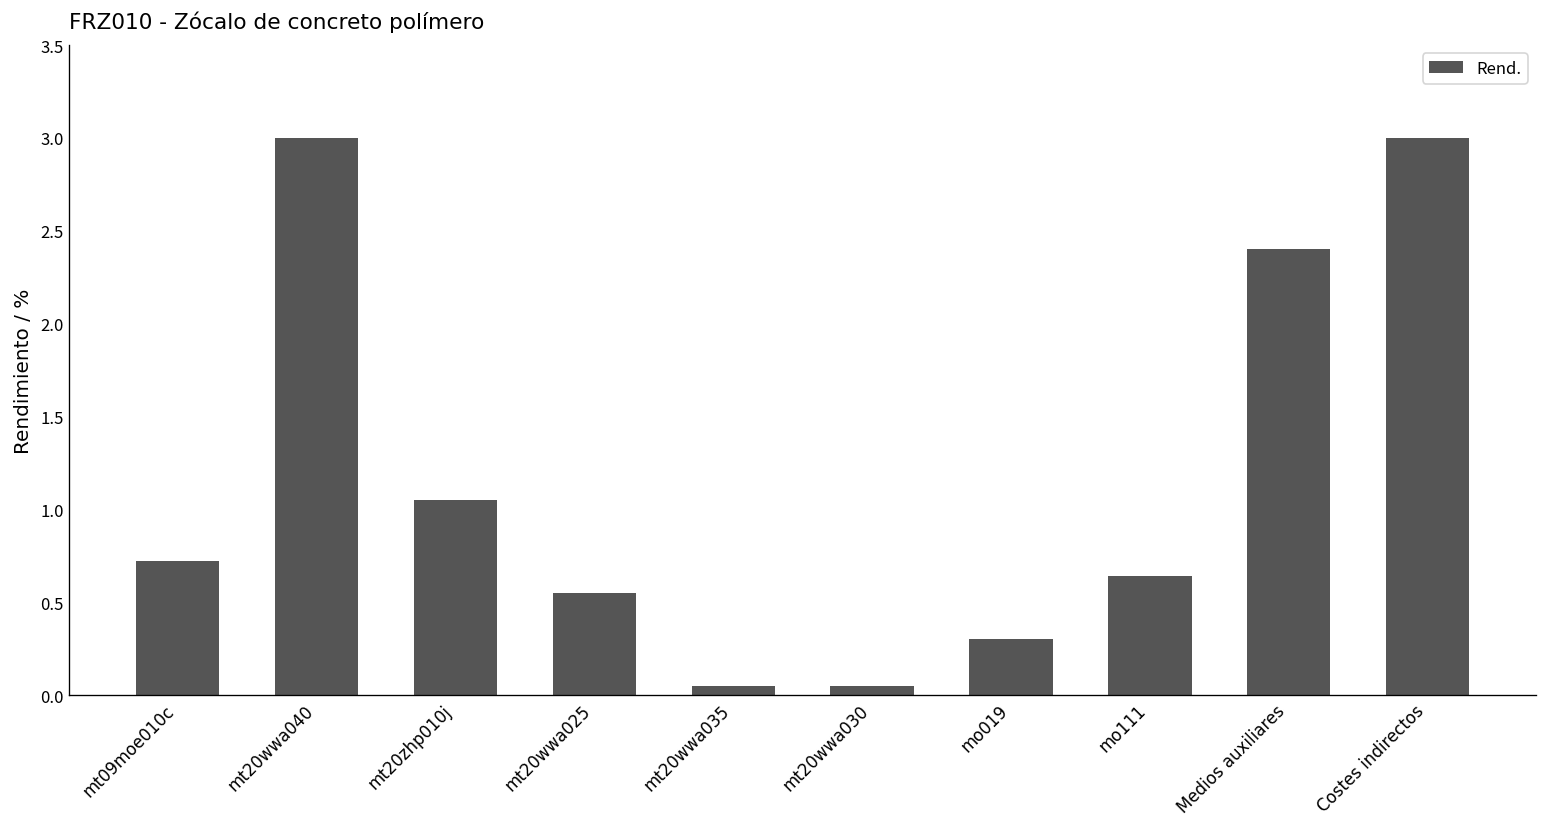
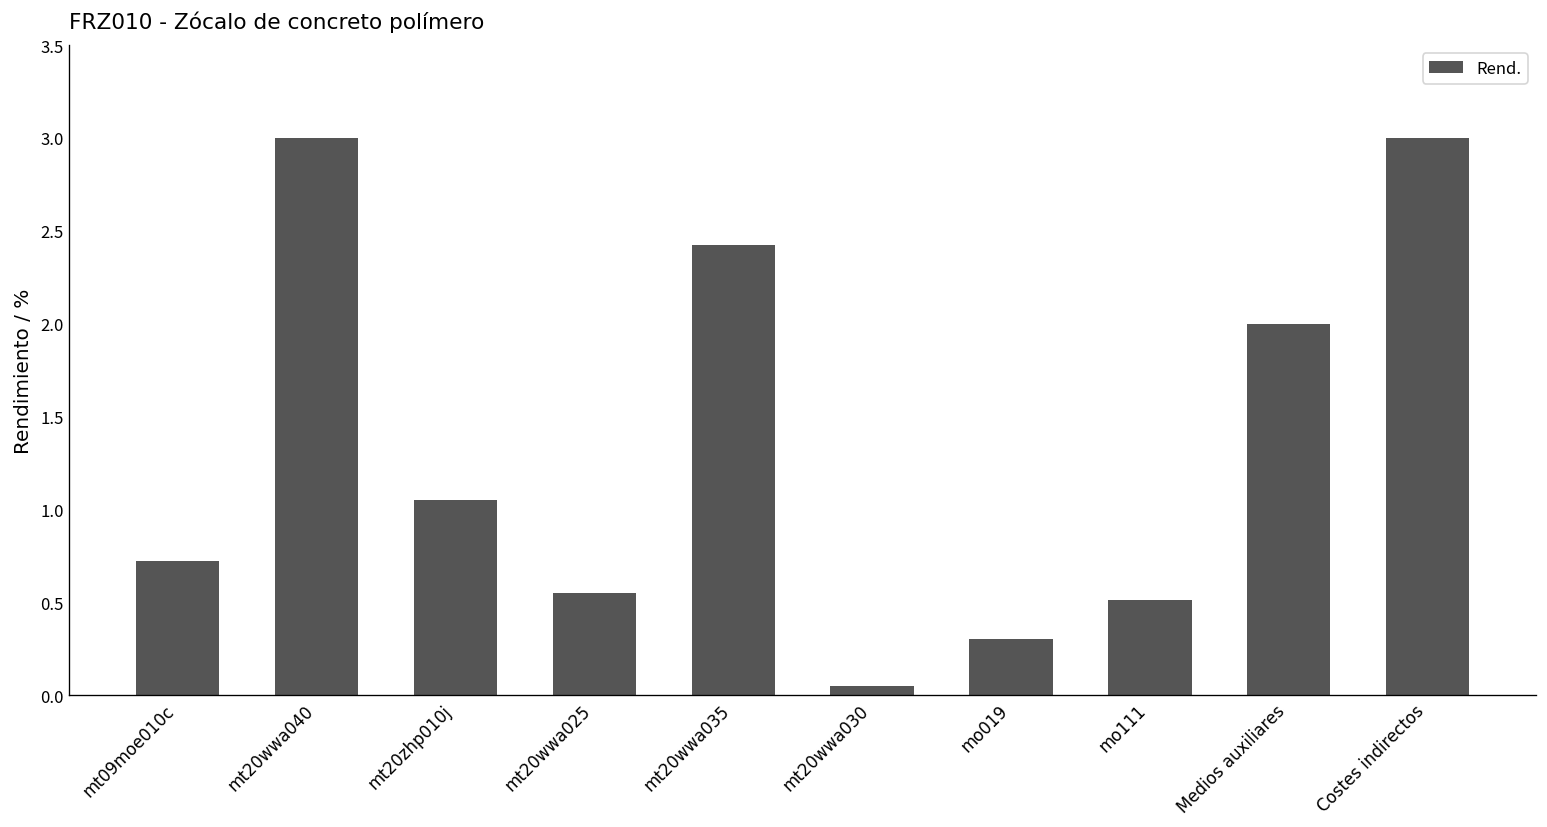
  {
    "mt09moe010c": 0.72,
    "mt20wwa040": 3.00,
    "mt20zhp010j": 1.05,
    "mt20wwa025": 0.55,
-   "mt20wwa035": 0.05,
+   "mt20wwa035": 2.42,
    "mt20wwa030": 0.05,
    "mo019": 0.31,
-   "mo111": 0.64,
-   "Medios auxiliares": 2.4,
+   "mo111": 0.51,
+   "Medios auxiliares": 2.0,
    "Costes indirectos": 3.00
  }
